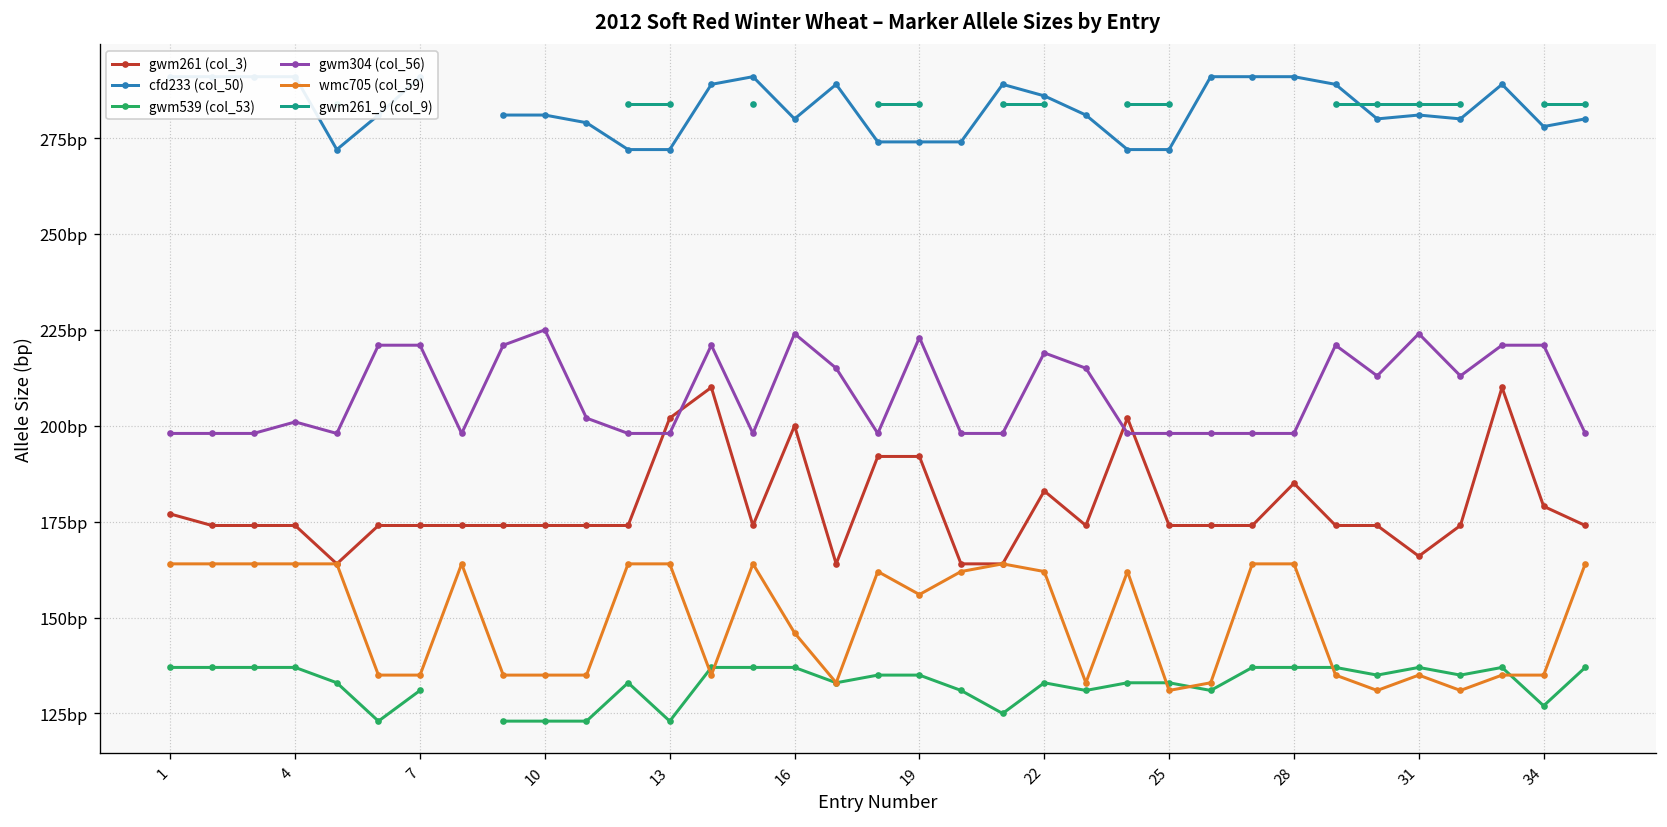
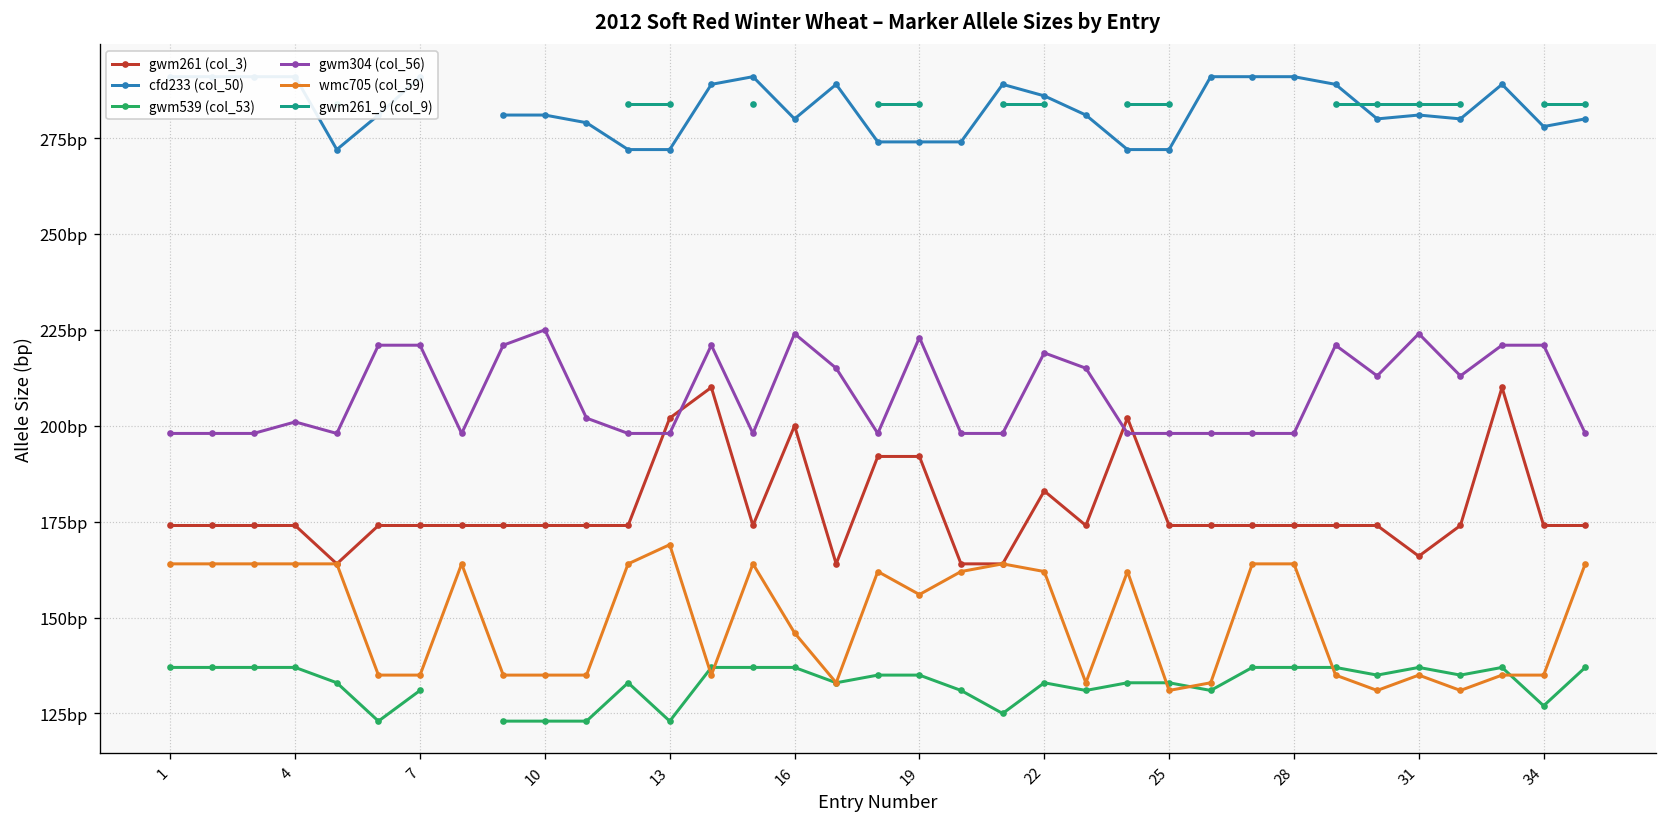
  {
    "gwm261 (col_3)": {
-     "1": "177bp",
+     "1": "174bp",
      "4": "174bp",
      "7": "174bp",
      "10": "174bp",
      "13": "202bp",
      "16": "200bp",
      "19": "192bp",
      "22": "183bp",
      "25": "174bp",
-     "28": "185bp",
+     "28": "174bp",
      "31": "166bp",
-     "34": "179bp"
+     "34": "174bp"
    },
    "gwm304 (col_56)": {
      "1": "198bp",
      "4": "201bp",
      "7": "221bp",
      "10": "225bp",
      "13": "198bp",
      "16": "224bp",
      "19": "223bp",
      "22": "219bp",
      "25": "198bp",
      "28": "198bp",
      "31": "224bp",
      "34": "221bp"
    },
    "wmc705 (col_59)": {
      "1": "164bp",
      "4": "164bp",
      "7": "135bp",
      "10": "135bp",
-     "13": "164bp",
+     "13": "169bp",
      "16": "146bp",
      "19": "156bp",
      "22": "162bp",
      "25": "131bp",
      "28": "164bp",
      "31": "135bp",
      "34": "135bp"
    }
  }
